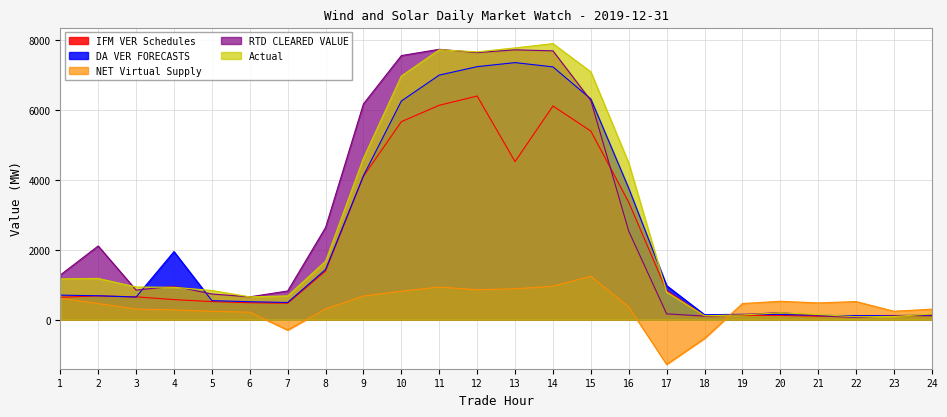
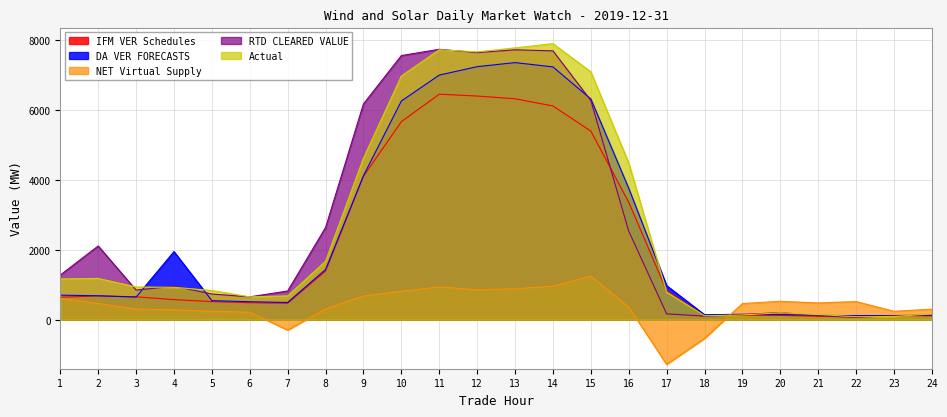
  {
    "IFM VER Schedules": {
      "4": 600,
      "10": 5700,
-     "11": 6100,
+     "11": 6400,
      "12": 6400,
-     "13": 4500,
+     "13": 6300,
      "14": 6100,
      "15": 5400,
      "16": 3400
    },
    "DA VER FORECASTS": {
      "4": 1900,
      "10": 6300,
      "11": 7000,
      "12": 7200,
      "13": 7300,
      "14": 7200,
      "16": 3800,
      "17": 1000
    },
    "RTD CLEARED VALUE": {
      "1": 1300,
      "2": 2100,
      "3": 800,
      "5": 700,
      "7": 800,
      "8": 2600,
      "9": 6200,
      "10": 7600,
      "14": 7700,
      "16": 2500,
      "17": 200
    },
    "Actual": {
      "1": 1200,
      "2": 1200,
      "3": 900,
      "5": 800,
      "7": 700,
      "8": 1700,
      "9": 4600,
      "10": 7000,
      "14": 7900,
      "15": 7100,
      "16": 4500
    }
  }
